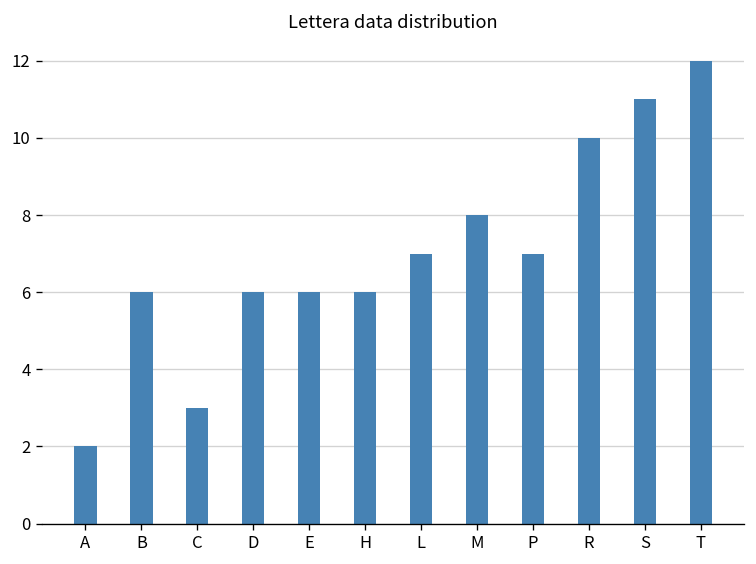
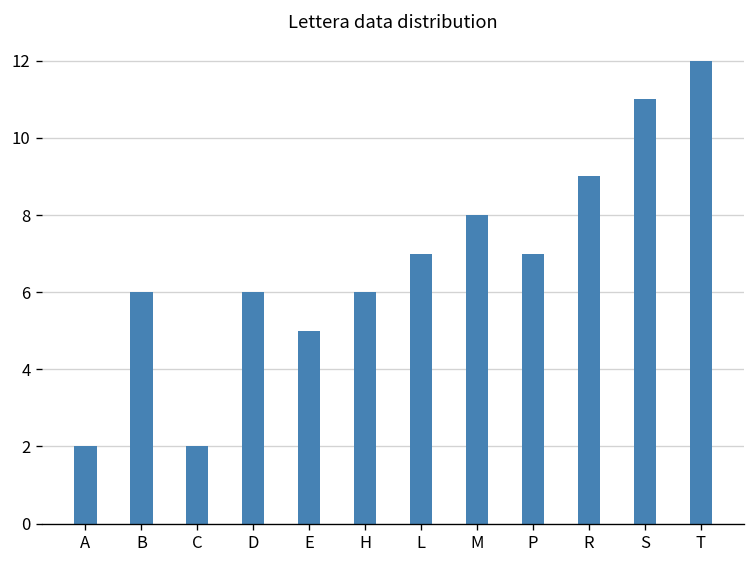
  {
    "A": 2,
    "B": 6,
-   "C": 3,
+   "C": 2,
    "D": 6,
-   "E": 6,
+   "E": 5,
    "H": 6,
    "L": 7,
    "M": 8,
    "P": 7,
-   "R": 10,
+   "R": 9,
    "S": 11,
    "T": 12
  }
